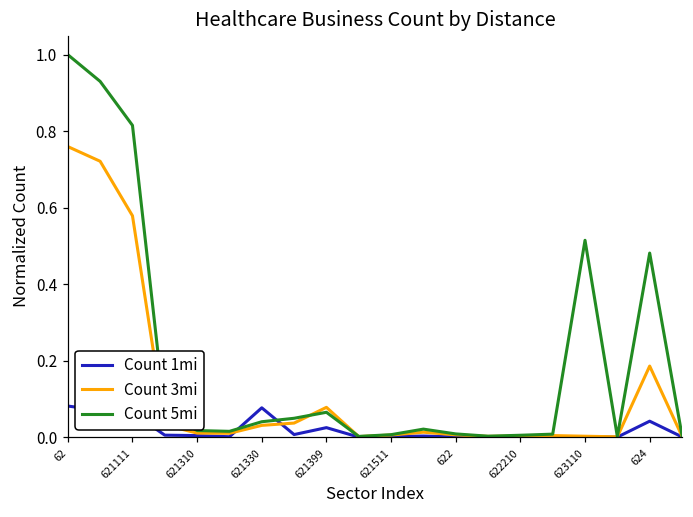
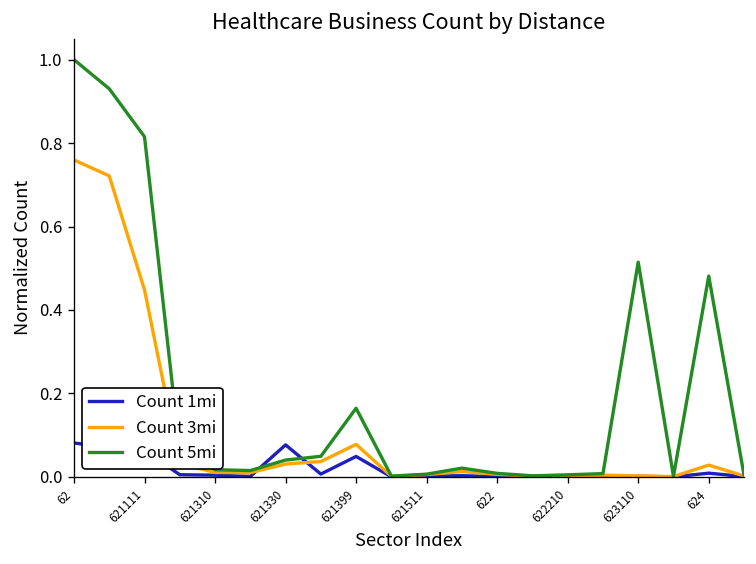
  {
    "Count 1mi": {
      "62": 0.08,
      "621330": 0.08,
-     "621399": 0.02,
-     "624": 0.04
+     "621399": 0.05,
+     "624": 0.01
    },
    "Count 3mi": {
      "62": 0.76,
-     "621111": 0.58,
+     "621111": 0.45,
      "621330": 0.03,
      "621399": 0.08,
-     "624": 0.19
+     "624": 0.03
    },
    "Count 5mi": {
      "62": 1.00,
      "621111": 0.82,
      "621330": 0.04,
-     "621399": 0.07,
+     "621399": 0.16,
      "623110": 0.51,
      "624": 0.48
    }
  }
